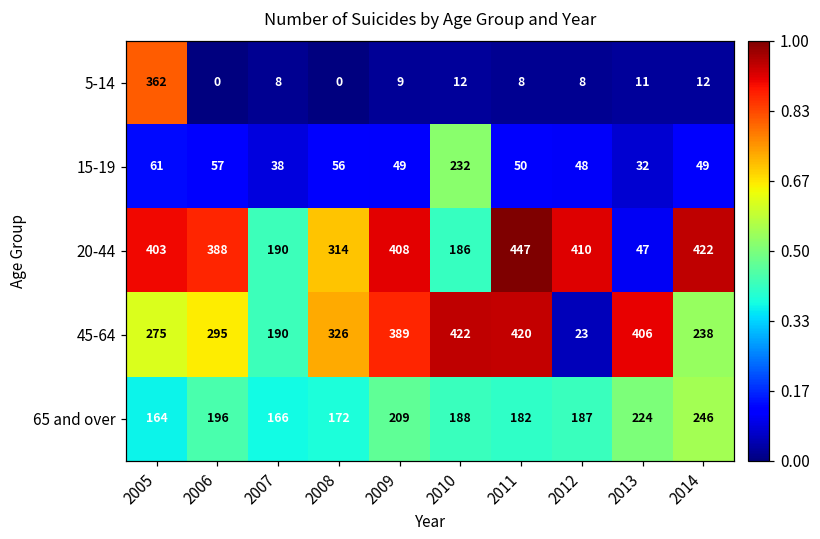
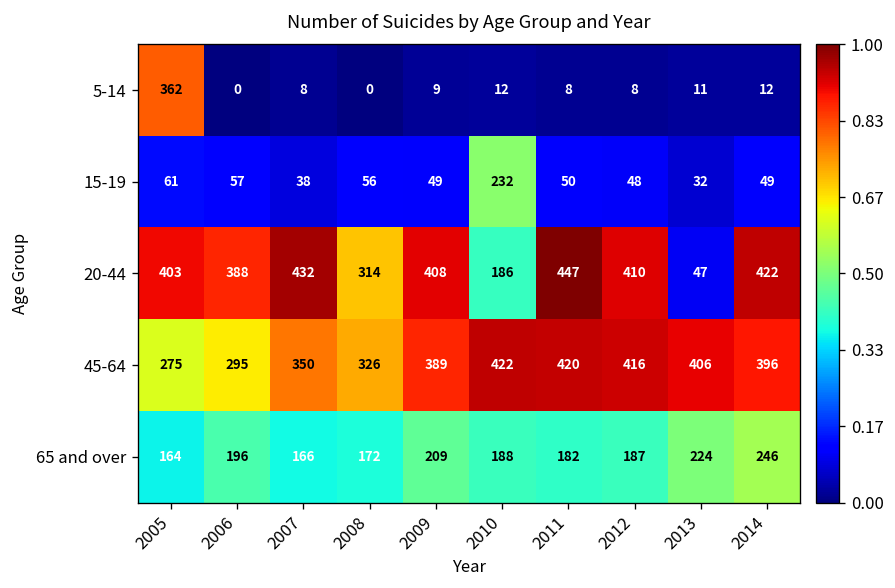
  {
    "5-14": {
      "2005": 362,
      "2006": 0,
      "2007": 8,
      "2008": 0,
      "2009": 9,
      "2010": 12,
      "2011": 8,
      "2012": 8,
      "2013": 11,
      "2014": 12
    },
    "15-19": {
      "2005": 61,
      "2006": 57,
      "2007": 38,
      "2008": 56,
      "2009": 49,
      "2010": 232,
      "2011": 50,
      "2012": 48,
      "2013": 32,
      "2014": 49
    },
    "20-44": {
      "2005": 403,
      "2006": 388,
-     "2007": 190,
+     "2007": 432,
      "2008": 314,
      "2009": 408,
      "2010": 186,
      "2011": 447,
      "2012": 410,
      "2013": 47,
      "2014": 422
    },
    "45-64": {
      "2005": 275,
      "2006": 295,
-     "2007": 190,
+     "2007": 350,
      "2008": 326,
      "2009": 389,
      "2010": 422,
      "2011": 420,
-     "2012": 23,
+     "2012": 416,
      "2013": 406,
-     "2014": 238
+     "2014": 396
    },
    "65 and over": {
      "2005": 164,
      "2006": 196,
      "2007": 166,
      "2008": 172,
      "2009": 209,
      "2010": 188,
      "2011": 182,
      "2012": 187,
      "2013": 224,
      "2014": 246
    }
  }
